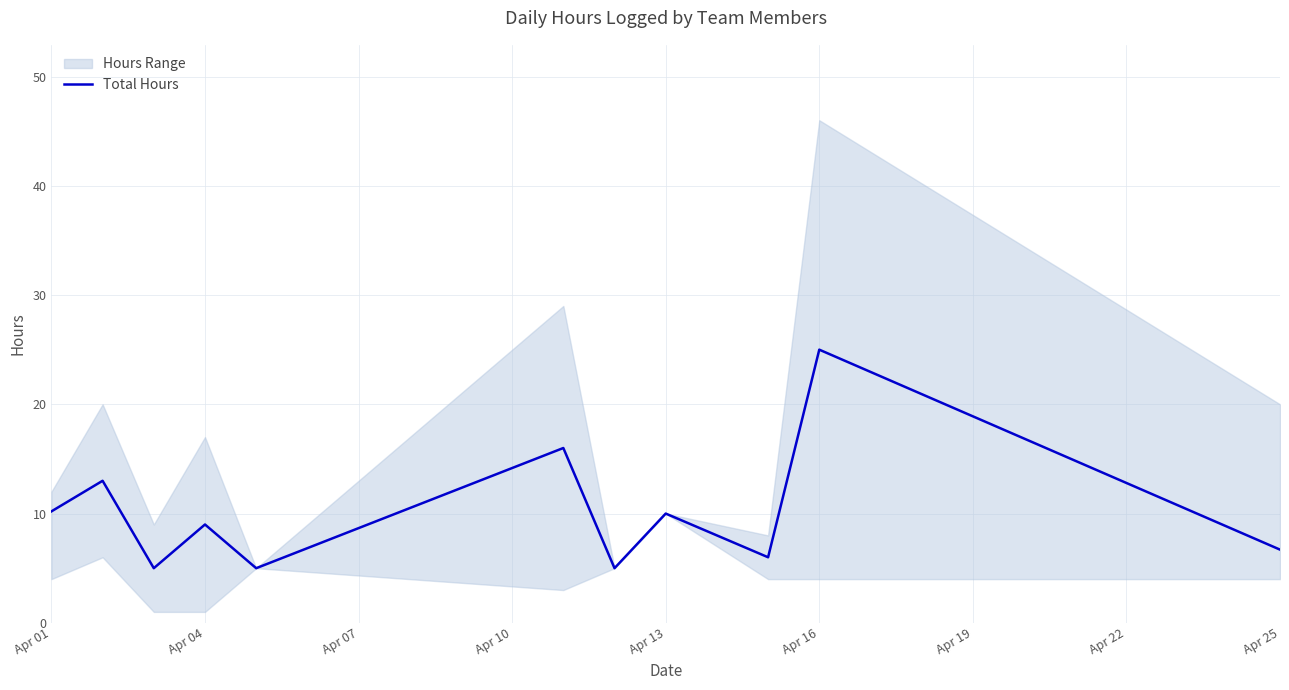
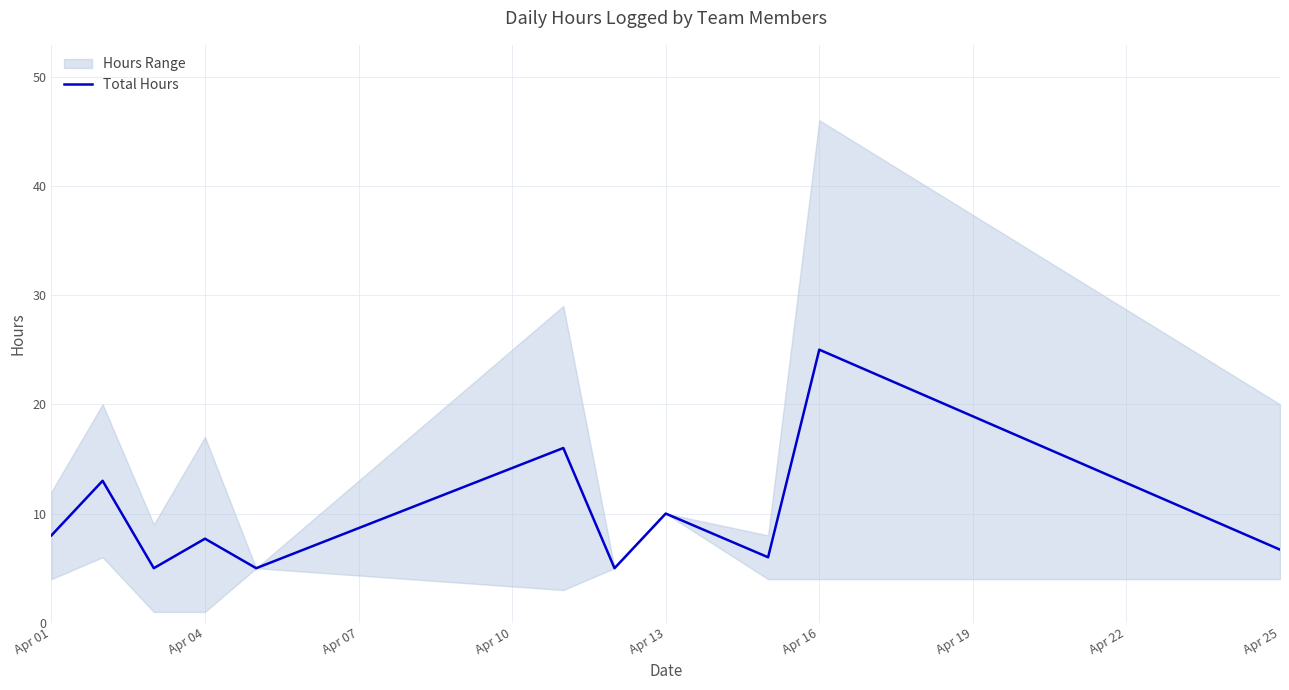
  {
    "Total Hours": {
-     "Apr 01": 10.2,
-     "Apr 04": 9.0,
+     "Apr 01": 8.0,
+     "Apr 04": 7.7,
      "Apr 16": 25.0,
      "Apr 25": 6.7
    }
  }
